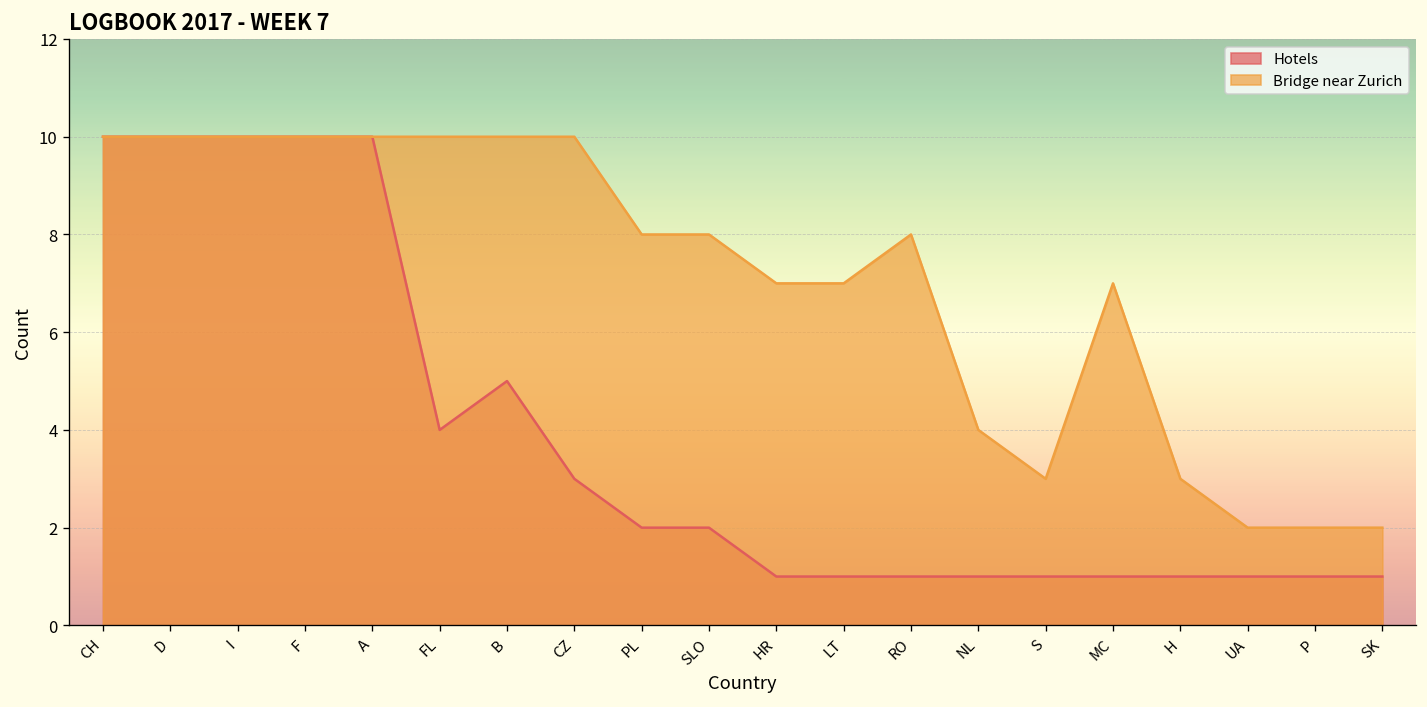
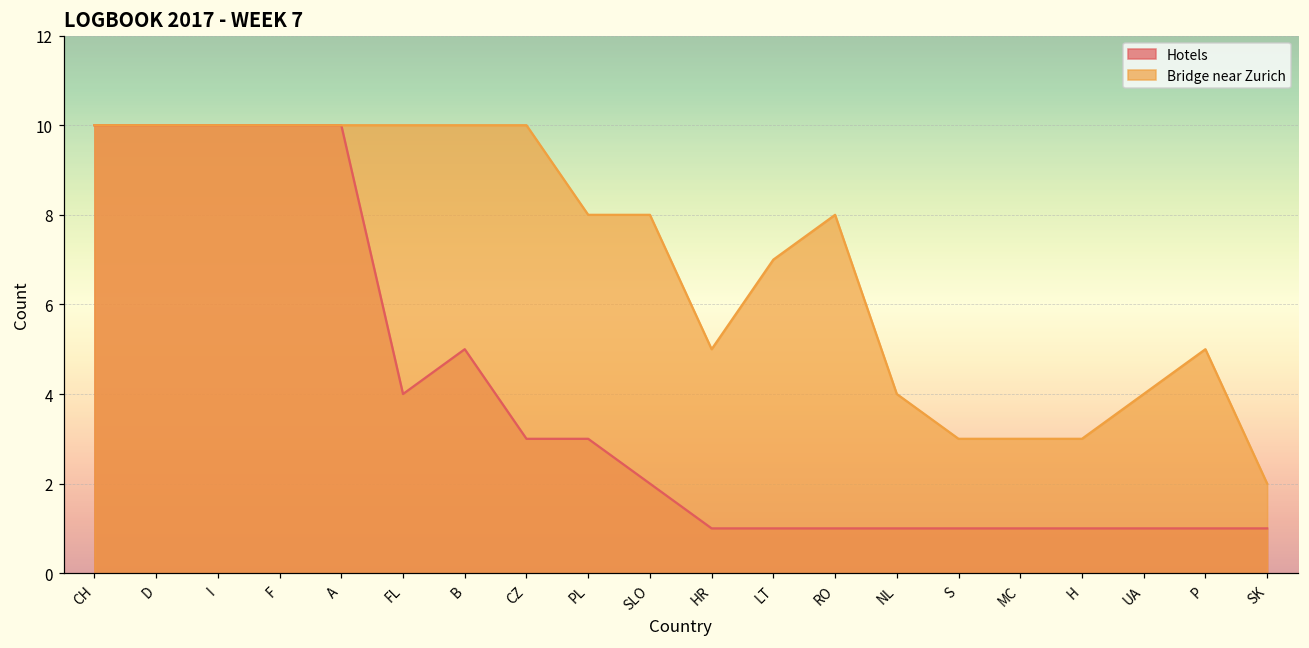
  {
    "Hotels": {
      "FL": 4,
      "B": 5,
      "CZ": 3,
-     "PL": 2,
+     "PL": 3,
      "SLO": 2,
      "HR": 1,
      "LT": 1,
      "RO": 1,
      "NL": 1,
      "S": 1,
      "MC": 1,
      "H": 1,
      "UA": 1,
      "P": 1,
      "SK": 1
    },
    "Bridge near Zurich": {
      "FL": 10,
      "B": 10,
      "CZ": 10,
      "PL": 8,
      "SLO": 8,
-     "HR": 7,
+     "HR": 5,
      "LT": 7,
      "RO": 8,
      "NL": 4,
      "S": 3,
-     "MC": 7,
+     "MC": 3,
      "H": 3,
-     "UA": 2,
-     "P": 2,
+     "UA": 4,
+     "P": 5,
      "SK": 2
    }
  }
